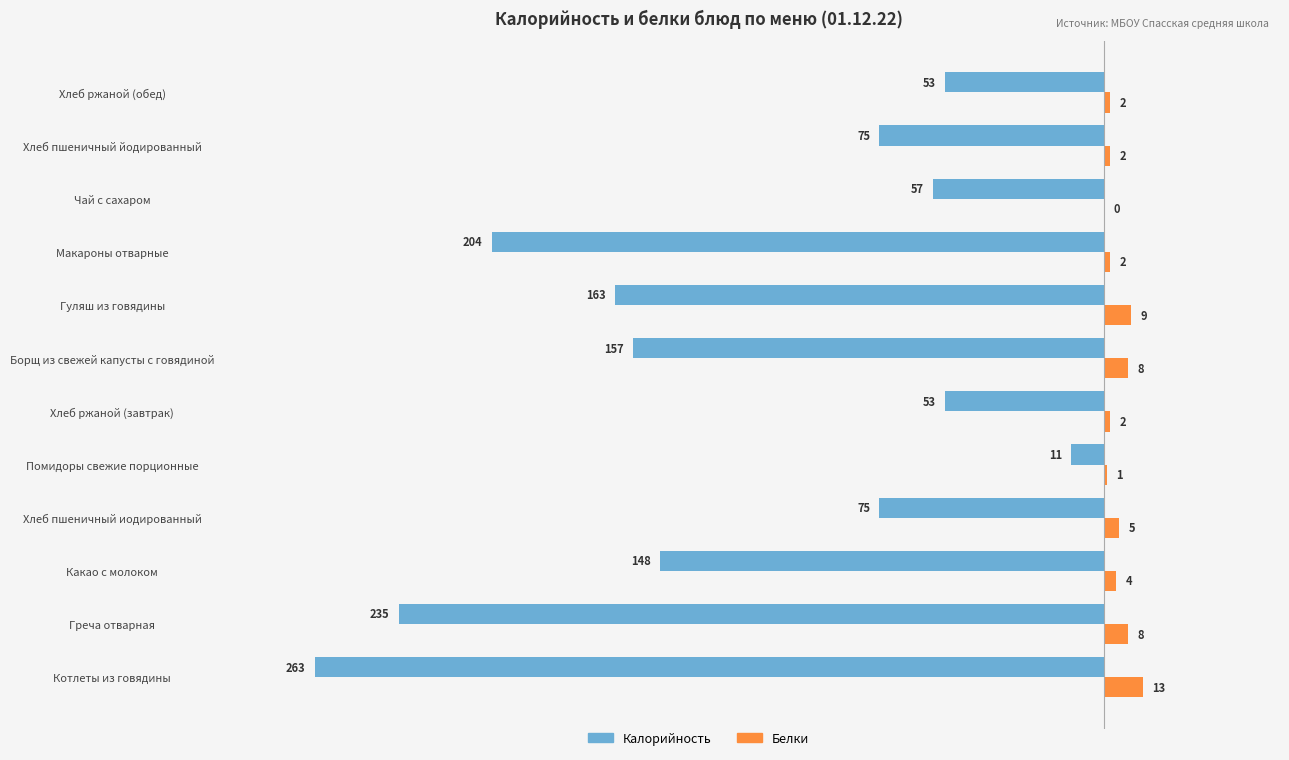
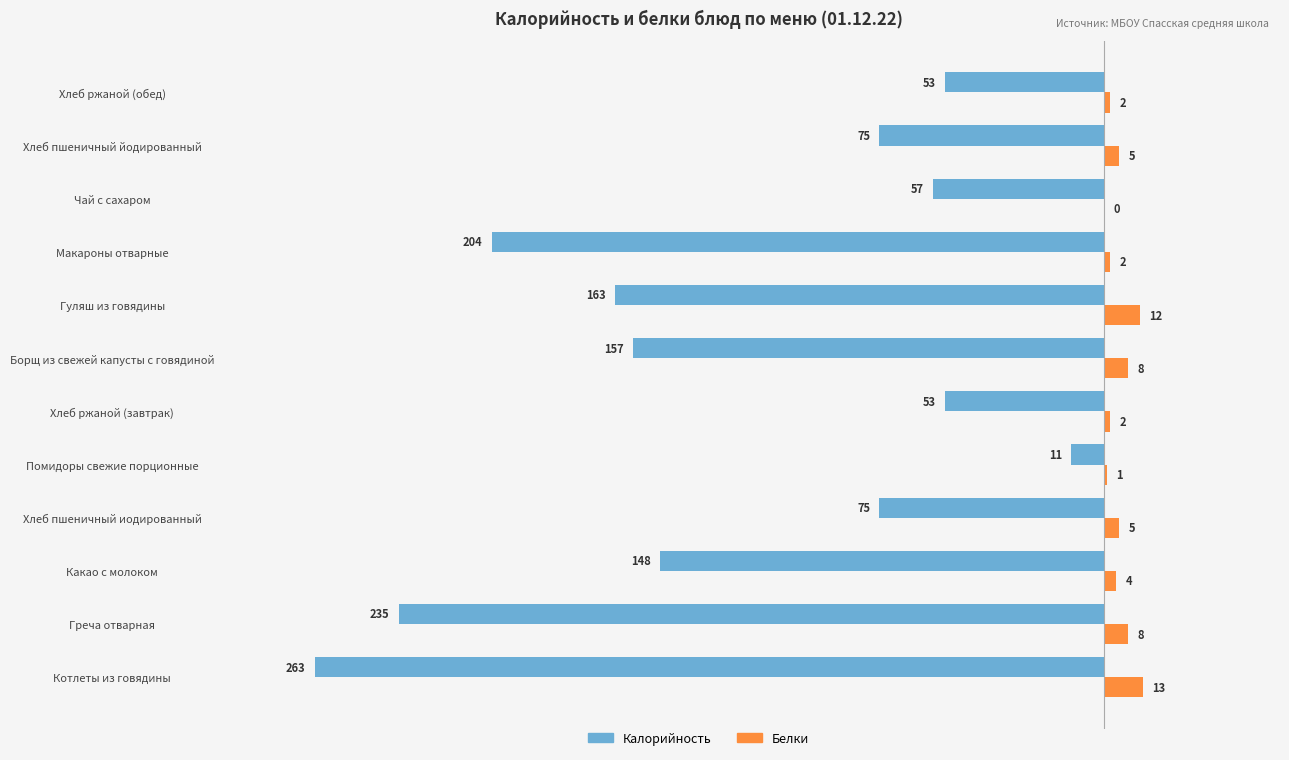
  {
    "Белки": {
      "Хлеб ржаной (обед)": 2,
-     "Хлеб пшеничный йодированный": 2,
+     "Хлеб пшеничный йодированный": 5,
      "Чай с сахаром": 0,
      "Макароны отварные": 2,
-     "Гуляш из говядины": 9,
+     "Гуляш из говядины": 12,
      "Борщ из свежей капусты с говядиной": 8,
      "Хлеб ржаной (завтрак)": 2,
      "Помидоры свежие порционные": 1,
      "Хлеб пшеничный иодированный": 5,
      "Какао с молоком": 4,
      "Греча отварная": 8,
      "Котлеты из говядины": 13
    }
  }
